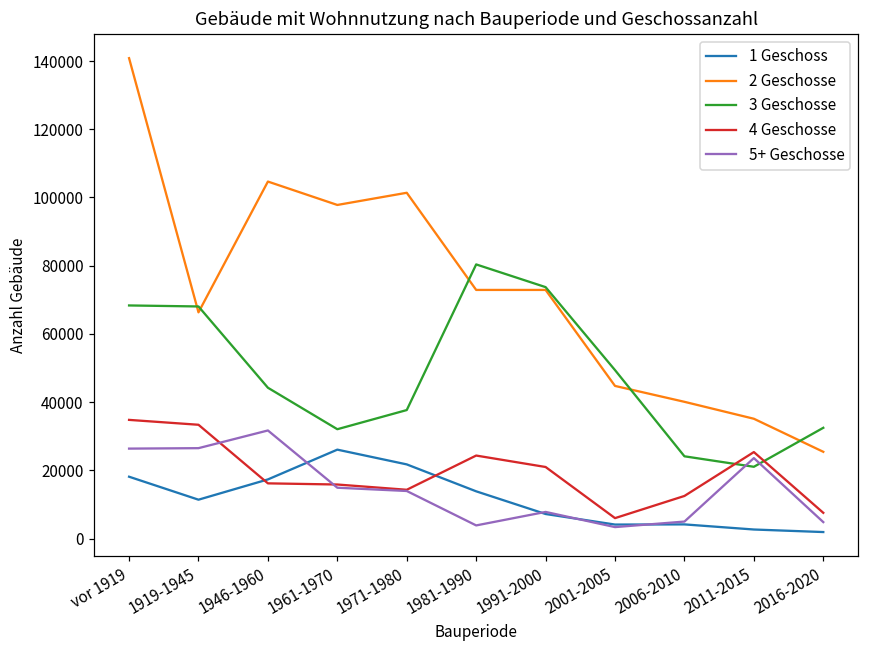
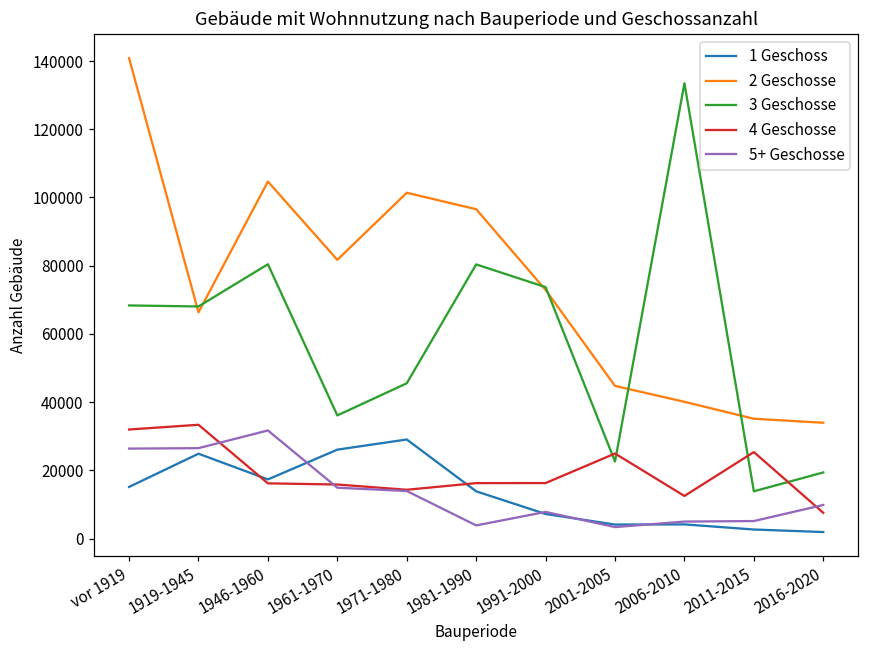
  {
    "1 Geschoss": {
-     "vor 1919": 18000,
-     "1919-1945": 11000,
+     "vor 1919": 15000,
+     "1919-1945": 25000,
      "1946-1960": 17000,
      "1961-1970": 26000,
-     "1971-1980": 22000,
+     "1971-1980": 29000,
      "1981-1990": 14000,
      "2006-2010": 4000,
      "2011-2015": 3000,
      "2016-2020": 2000
    },
    "2 Geschosse": {
      "vor 1919": 141000,
      "1919-1945": 66000,
      "1946-1960": 105000,
-     "1961-1970": 98000,
+     "1961-1970": 82000,
      "1971-1980": 101000,
-     "1981-1990": 73000,
+     "1981-1990": 97000,
      "1991-2000": 73000,
      "2001-2005": 45000,
      "2006-2010": 40000,
      "2011-2015": 35000,
-     "2016-2020": 25000
+     "2016-2020": 34000
    },
    "3 Geschosse": {
      "vor 1919": 68000,
      "1919-1945": 68000,
-     "1946-1960": 44000,
-     "1961-1970": 32000,
-     "1971-1980": 38000,
+     "1946-1960": 80000,
+     "1961-1970": 36000,
+     "1971-1980": 46000,
      "1981-1990": 80000,
      "1991-2000": 74000,
-     "2001-2005": 49000,
-     "2006-2010": 24000,
-     "2011-2015": 21000,
-     "2016-2020": 33000
+     "2001-2005": 23000,
+     "2006-2010": 133000,
+     "2011-2015": 14000,
+     "2016-2020": 19000
    },
    "4 Geschosse": {
-     "vor 1919": 35000,
+     "vor 1919": 32000,
      "1919-1945": 33000,
      "1946-1960": 16000,
      "1961-1970": 16000,
-     "1981-1990": 24000,
-     "1991-2000": 21000,
-     "2001-2005": 6000,
+     "1981-1990": 16000,
+     "1991-2000": 16000,
+     "2001-2005": 25000,
      "2006-2010": 13000,
      "2011-2015": 25000,
      "2016-2020": 8000
    },
    "5+ Geschosse": {
      "vor 1919": 26000,
      "1919-1945": 27000,
      "1946-1960": 32000,
      "1961-1970": 15000,
      "1981-1990": 4000,
      "2006-2010": 5000,
-     "2011-2015": 24000,
-     "2016-2020": 5000
+     "2011-2015": 5000,
+     "2016-2020": 10000
    }
  }
